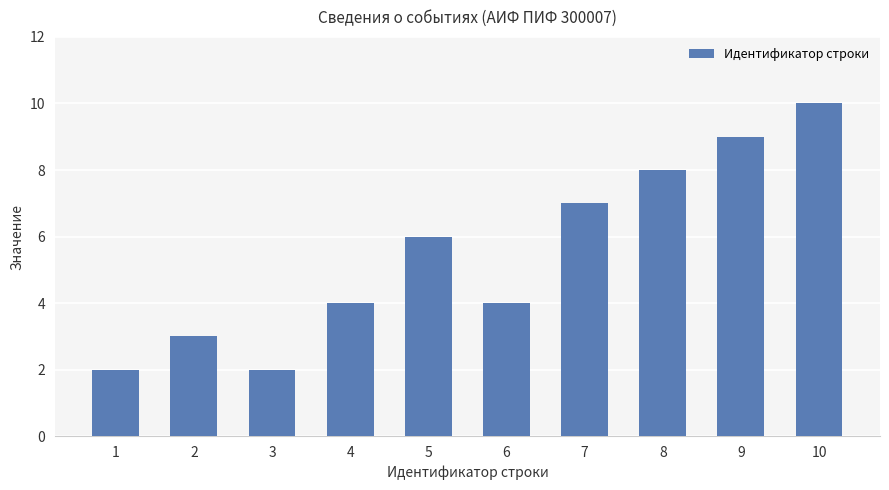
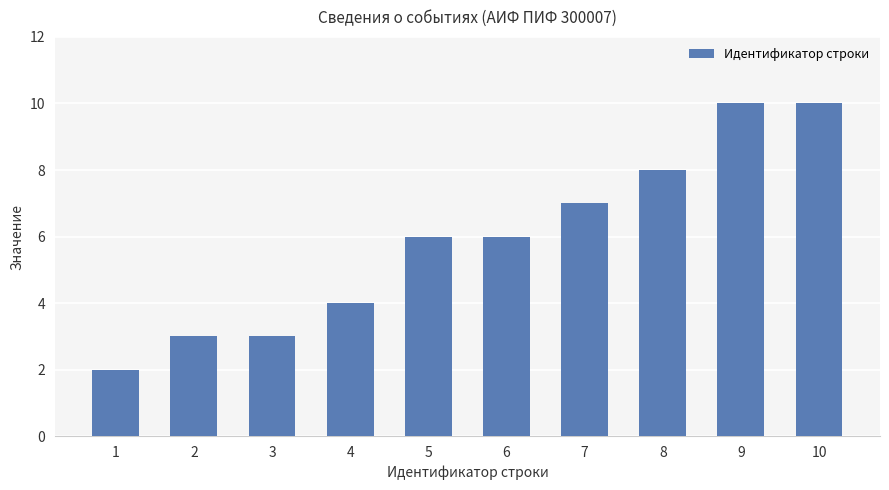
  {
    "1": 2,
    "2": 3,
-   "3": 2,
+   "3": 3,
    "4": 4,
    "5": 6,
-   "6": 4,
+   "6": 6,
    "7": 7,
    "8": 8,
-   "9": 9,
+   "9": 10,
    "10": 10
  }
